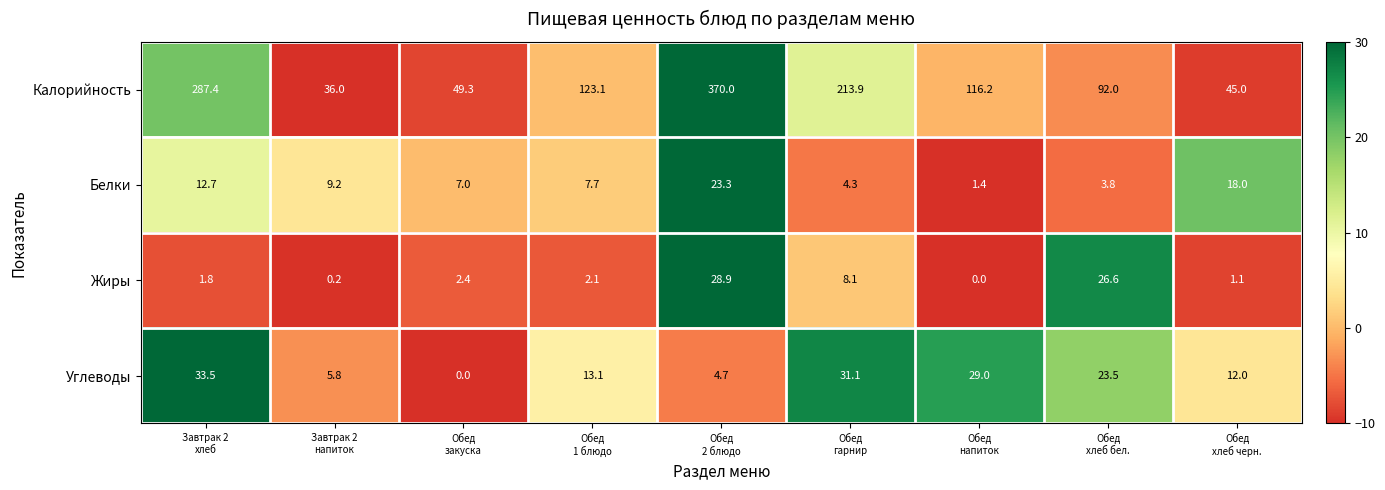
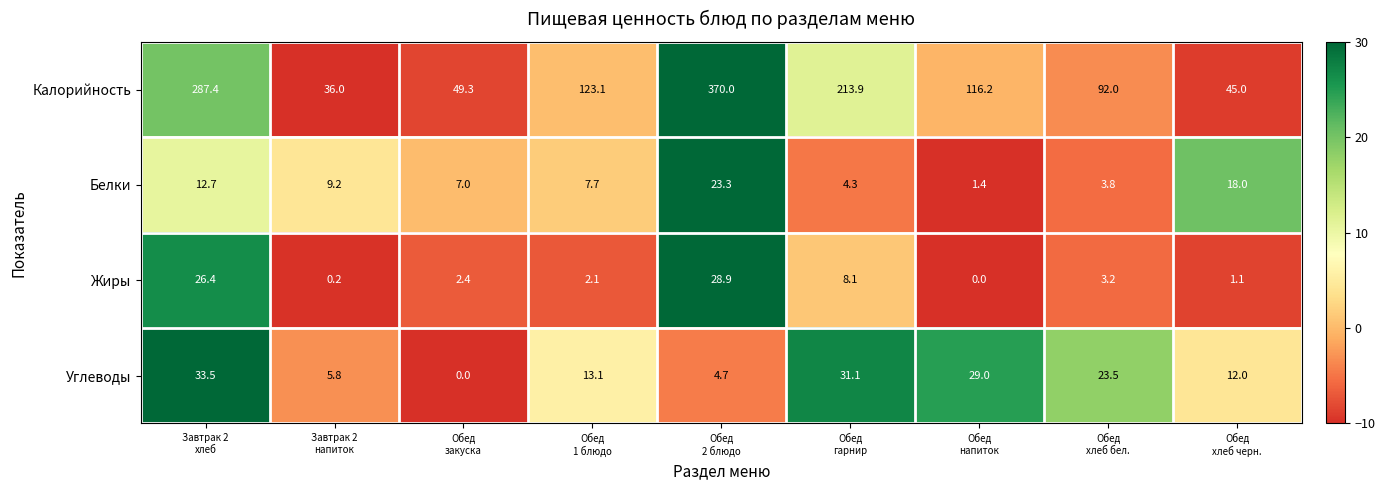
  {
    "Калорийность": {
      "Завтрак 2 хлеб": 287.4,
      "Завтрак 2 напиток": 36.0,
      "Обед закуска": 49.3,
      "Обед 1 блюдо": 123.1,
      "Обед 2 блюдо": 370.0,
      "Обед гарнир": 213.9,
      "Обед напиток": 116.2,
      "Обед хлеб бел.": 92.0,
      "Обед хлеб черн.": 45.0
    },
    "Белки": {
      "Завтрак 2 хлеб": 12.7,
      "Завтрак 2 напиток": 9.2,
      "Обед закуска": 7.0,
      "Обед 1 блюдо": 7.7,
      "Обед 2 блюдо": 23.3,
      "Обед гарнир": 4.3,
      "Обед напиток": 1.4,
      "Обед хлеб бел.": 3.8,
      "Обед хлеб черн.": 18.0
    },
    "Жиры": {
-     "Завтрак 2 хлеб": 1.8,
+     "Завтрак 2 хлеб": 26.4,
      "Завтрак 2 напиток": 0.2,
      "Обед закуска": 2.4,
      "Обед 1 блюдо": 2.1,
      "Обед 2 блюдо": 28.9,
      "Обед гарнир": 8.1,
      "Обед напиток": 0.0,
-     "Обед хлеб бел.": 26.6,
+     "Обед хлеб бел.": 3.2,
      "Обед хлеб черн.": 1.1
    },
    "Углеводы": {
      "Завтрак 2 хлеб": 33.5,
      "Завтрак 2 напиток": 5.8,
      "Обед закуска": 0.0,
      "Обед 1 блюдо": 13.1,
      "Обед 2 блюдо": 4.7,
      "Обед гарнир": 31.1,
      "Обед напиток": 29.0,
      "Обед хлеб бел.": 23.5,
      "Обед хлеб черн.": 12.0
    }
  }
